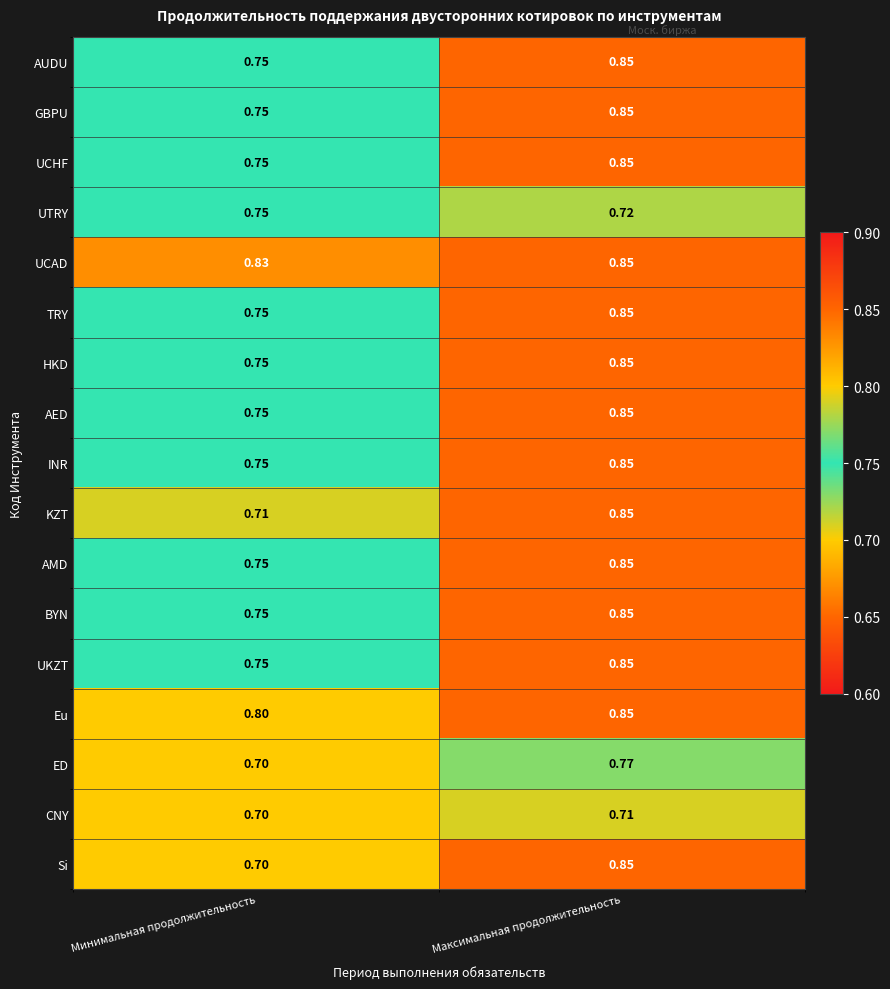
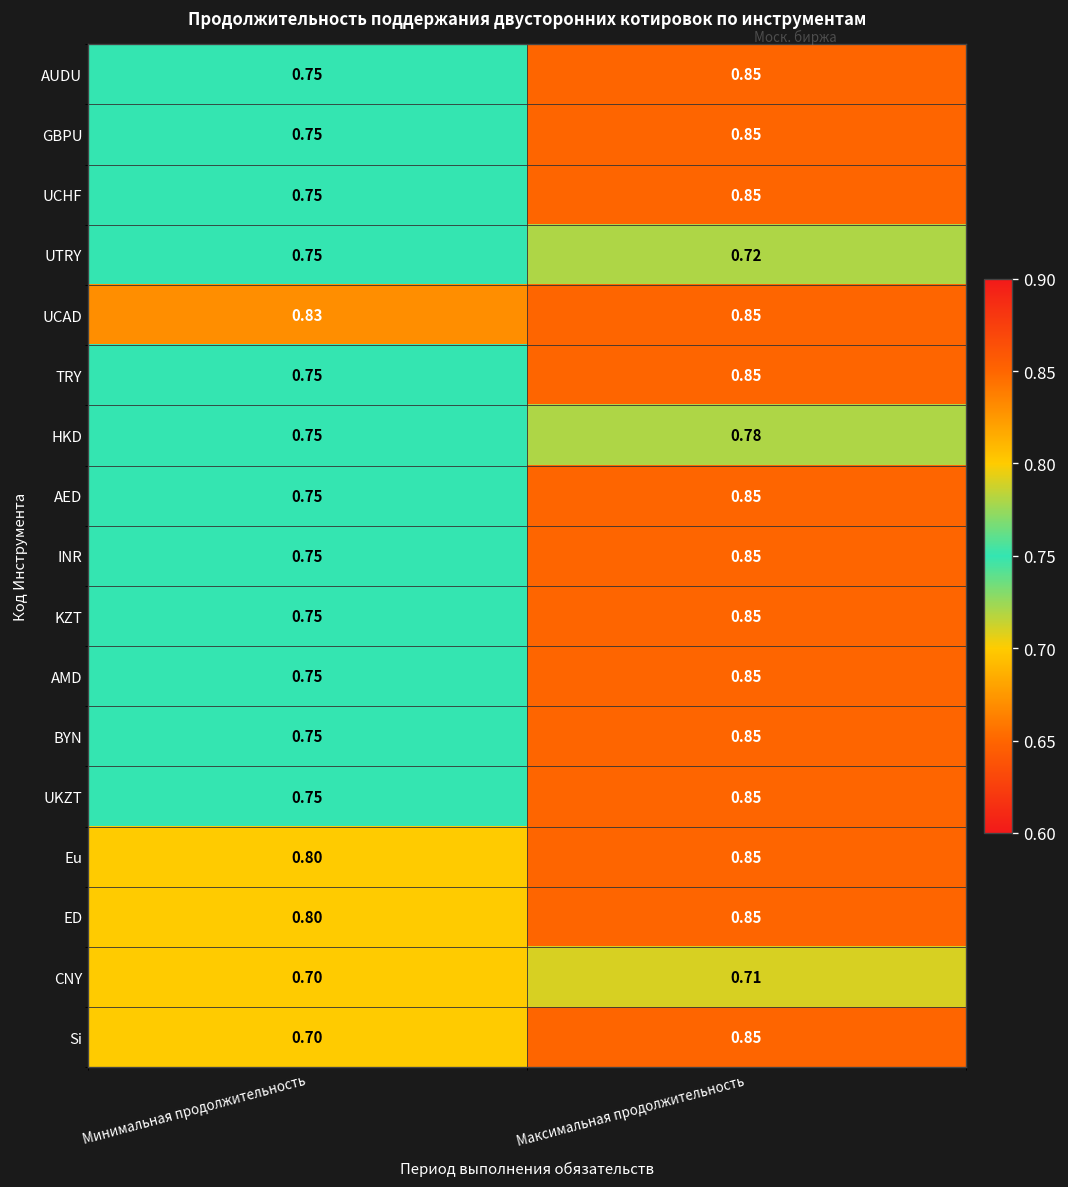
  {
    "AUDU": {
      "Минимальная продолжительность": 0.75,
      "Максимальная продолжительность": 0.85
    },
    "GBPU": {
      "Минимальная продолжительность": 0.75,
      "Максимальная продолжительность": 0.85
    },
    "UCHF": {
      "Минимальная продолжительность": 0.75,
      "Максимальная продолжительность": 0.85
    },
    "UTRY": {
      "Минимальная продолжительность": 0.75,
      "Максимальная продолжительность": 0.72
    },
    "UCAD": {
      "Минимальная продолжительность": 0.83,
      "Максимальная продолжительность": 0.85
    },
    "TRY": {
      "Минимальная продолжительность": 0.75,
      "Максимальная продолжительность": 0.85
    },
    "HKD": {
      "Минимальная продолжительность": 0.75,
-     "Максимальная продолжительность": 0.85
+     "Максимальная продолжительность": 0.78
    },
    "AED": {
      "Минимальная продолжительность": 0.75,
      "Максимальная продолжительность": 0.85
    },
    "INR": {
      "Минимальная продолжительность": 0.75,
      "Максимальная продолжительность": 0.85
    },
    "KZT": {
-     "Минимальная продолжительность": 0.71,
+     "Минимальная продолжительность": 0.75,
      "Максимальная продолжительность": 0.85
    },
    "AMD": {
      "Минимальная продолжительность": 0.75,
      "Максимальная продолжительность": 0.85
    },
    "BYN": {
      "Минимальная продолжительность": 0.75,
      "Максимальная продолжительность": 0.85
    },
    "UKZT": {
      "Минимальная продолжительность": 0.75,
      "Максимальная продолжительность": 0.85
    },
    "Eu": {
      "Минимальная продолжительность": 0.80,
      "Максимальная продолжительность": 0.85
    },
    "ED": {
-     "Минимальная продолжительность": 0.70,
-     "Максимальная продолжительность": 0.77
+     "Минимальная продолжительность": 0.80,
+     "Максимальная продолжительность": 0.85
    },
    "CNY": {
      "Минимальная продолжительность": 0.70,
      "Максимальная продолжительность": 0.71
    },
    "Si": {
      "Минимальная продолжительность": 0.70,
      "Максимальная продолжительность": 0.85
    }
  }
